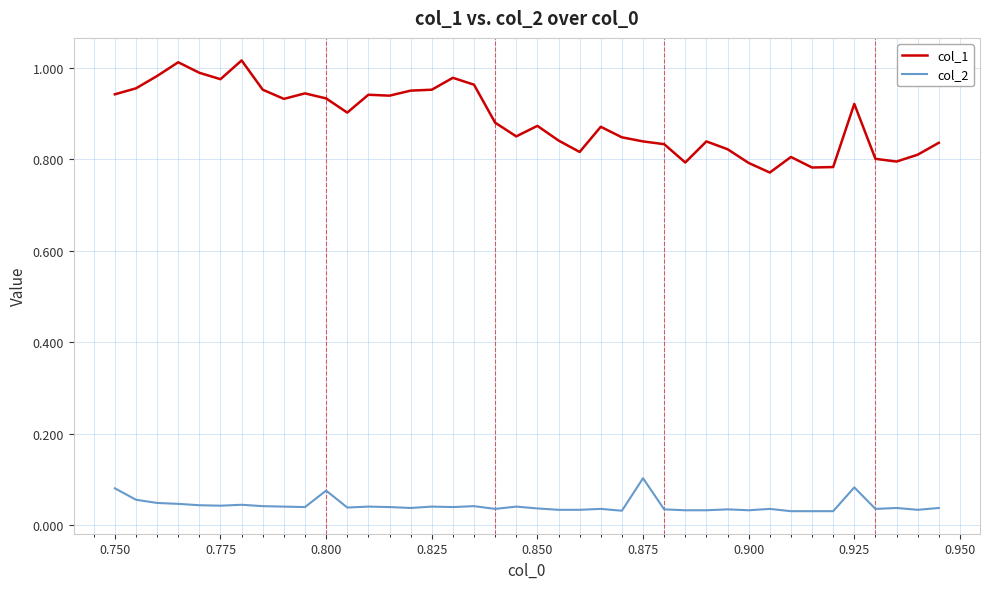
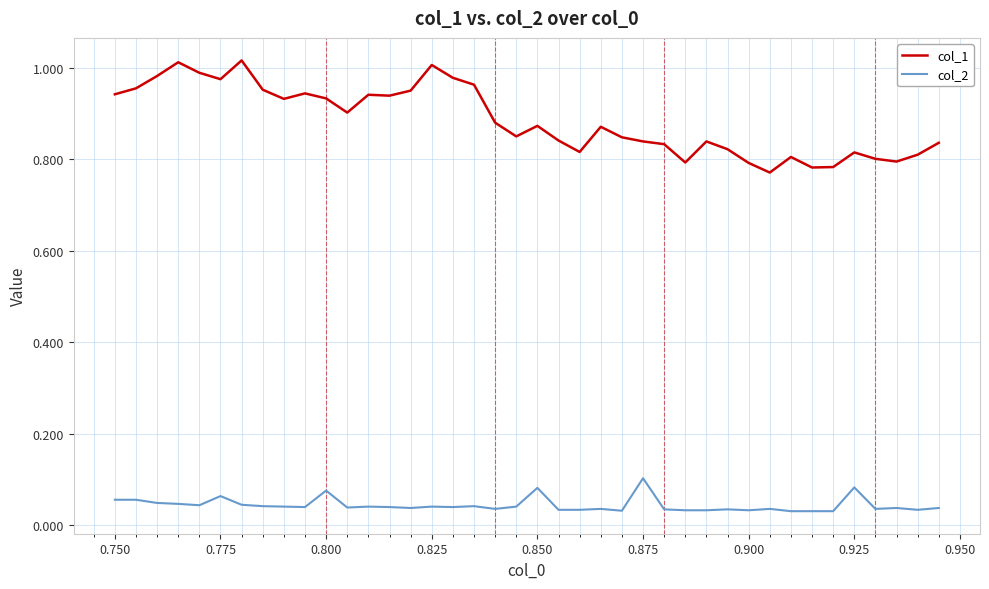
  {
    "col_1": {
      "0.750": 0.94,
      "0.775": 0.98,
      "0.800": 0.93,
-     "0.825": 0.95,
+     "0.825": 1.01,
      "0.850": 0.87,
      "0.875": 0.84,
      "0.900": 0.79,
-     "0.925": 0.92
+     "0.925": 0.82
    },
    "col_2": {
-     "0.750": 0.08,
-     "0.775": 0.04,
+     "0.750": 0.06,
+     "0.775": 0.06,
      "0.800": 0.08,
      "0.825": 0.04,
-     "0.850": 0.04,
+     "0.850": 0.08,
      "0.875": 0.10,
      "0.900": 0.03,
      "0.925": 0.08
    }
  }
